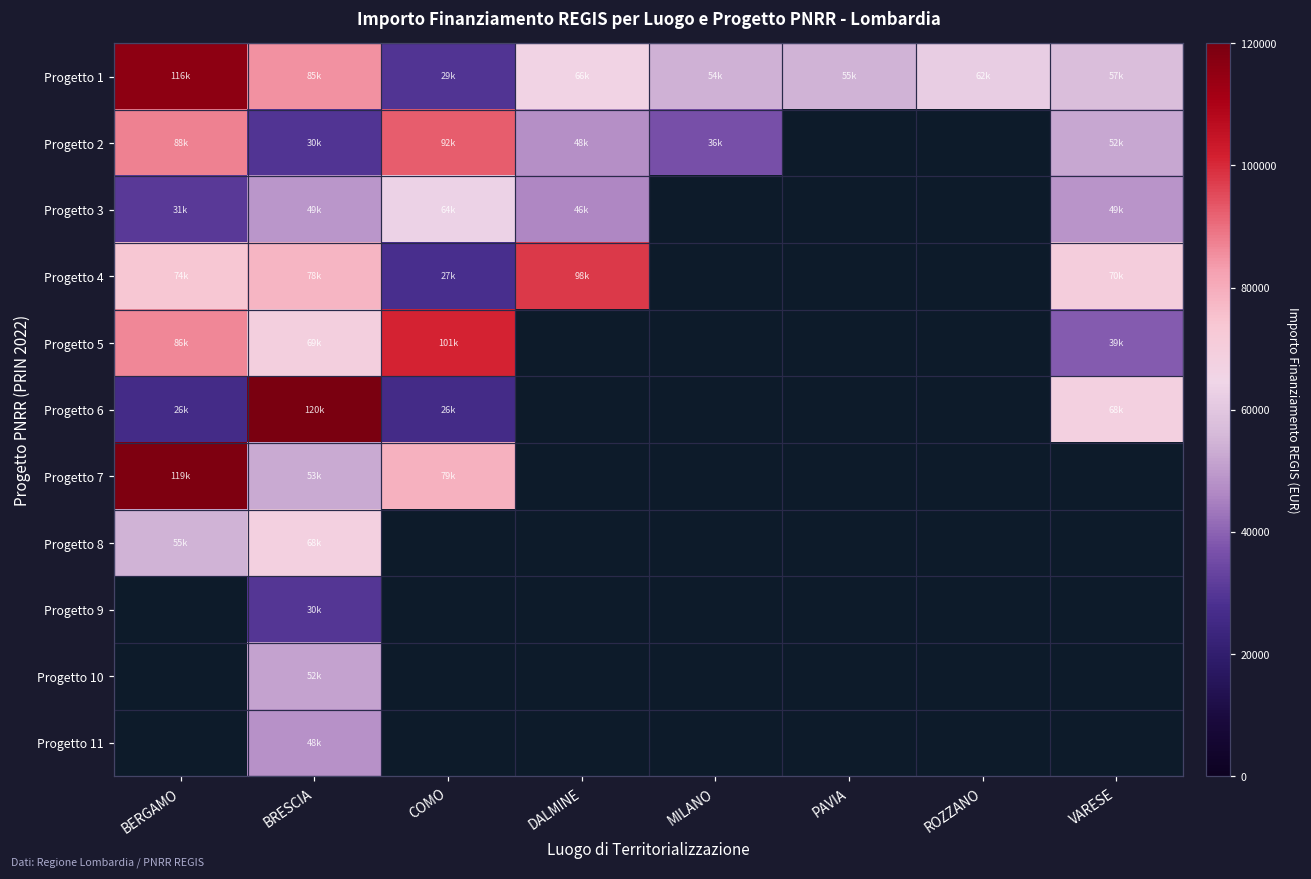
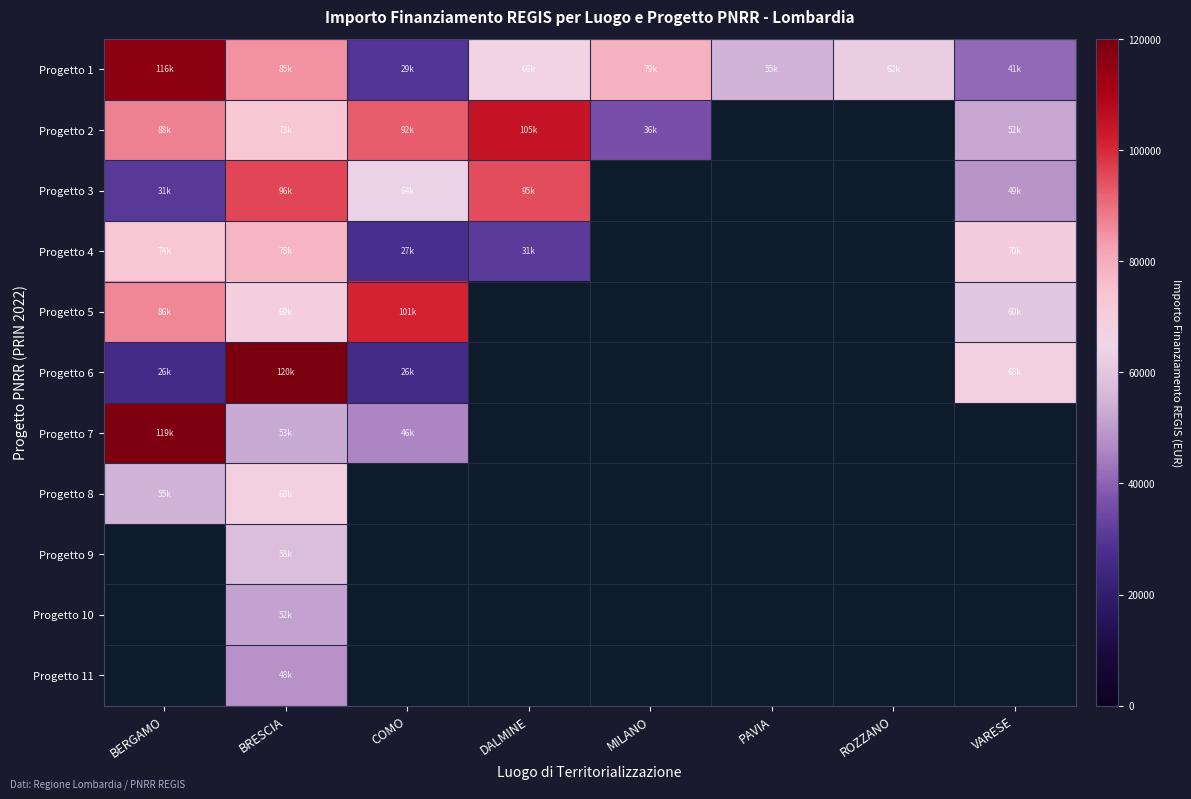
  {
    "Progetto 1": {
      "BERGAMO": "116k",
      "BRESCIA": "85k",
      "COMO": "29k",
-     "MILANO": "54k",
+     "MILANO": "79k",
      "PAVIA": "55k",
-     "VARESE": "57k"
+     "VARESE": "41k"
    },
    "Progetto 2": {
      "BERGAMO": "88k",
-     "BRESCIA": "30k",
+     "BRESCIA": "73k",
      "COMO": "92k",
-     "DALMINE": "48k",
+     "DALMINE": "105k",
      "MILANO": "36k",
      "VARESE": "52k"
    },
    "Progetto 3": {
      "BERGAMO": "31k",
-     "BRESCIA": "49k",
-     "DALMINE": "46k",
+     "BRESCIA": "96k",
+     "DALMINE": "95k",
      "VARESE": "49k"
    },
    "Progetto 4": {
      "BERGAMO": "74k",
      "BRESCIA": "78k",
      "COMO": "27k",
-     "DALMINE": "98k"
+     "DALMINE": "31k"
    },
    "Progetto 5": {
      "BERGAMO": "86k",
      "COMO": "101k",
-     "VARESE": "39k"
+     "VARESE": "60k"
    },
    "Progetto 6": {
      "BERGAMO": "26k",
      "BRESCIA": "120k",
      "COMO": "26k"
    },
    "Progetto 7": {
      "BERGAMO": "119k",
      "BRESCIA": "53k",
-     "COMO": "79k"
+     "COMO": "46k"
    },
    "Progetto 8": {
      "BERGAMO": "55k"
    },
    "Progetto 9": {
-     "BRESCIA": "30k"
+     "BRESCIA": "58k"
    },
    "Progetto 10": {
      "BRESCIA": "52k"
    },
    "Progetto 11": {
      "BRESCIA": "48k"
    }
  }
